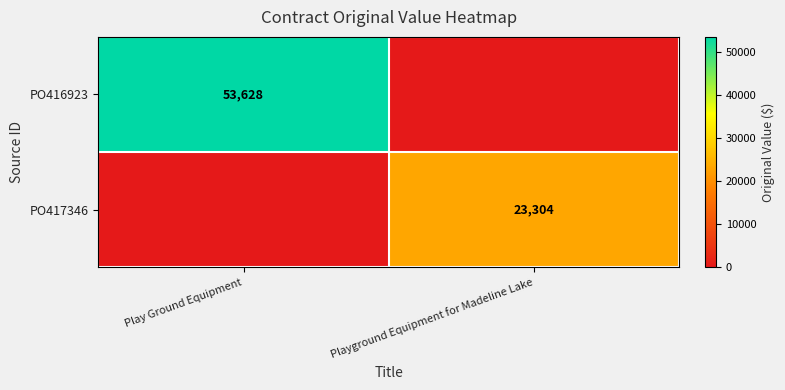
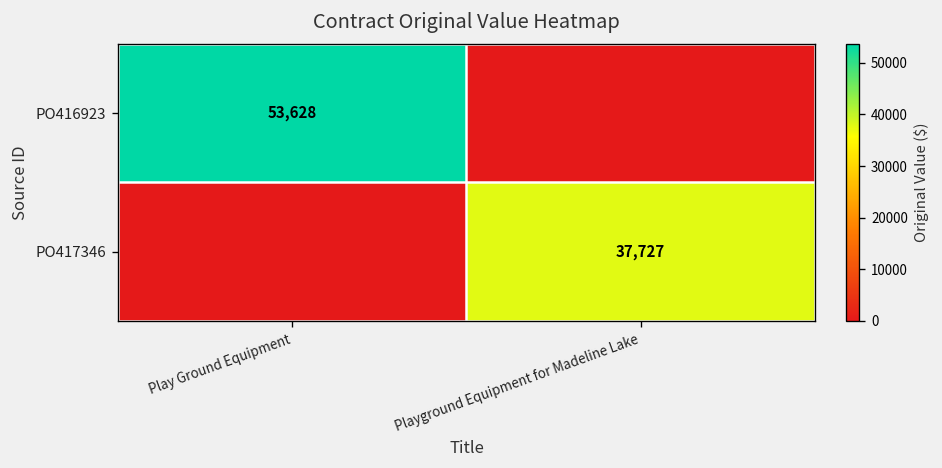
  {
    "PO416923": {
      "Play Ground Equipment": "53,628"
    },
    "PO417346": {
-     "Playground Equipment for Madeline Lake": "23,304"
+     "Playground Equipment for Madeline Lake": "37,727"
    }
  }
